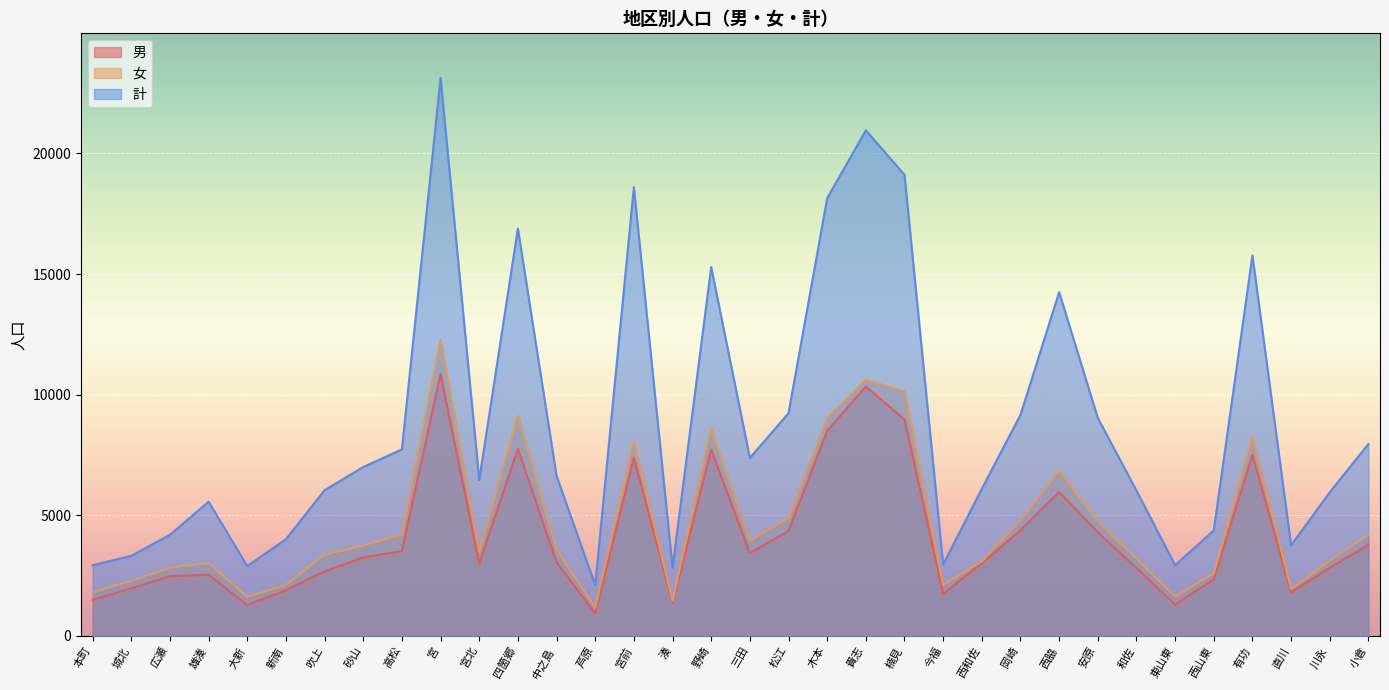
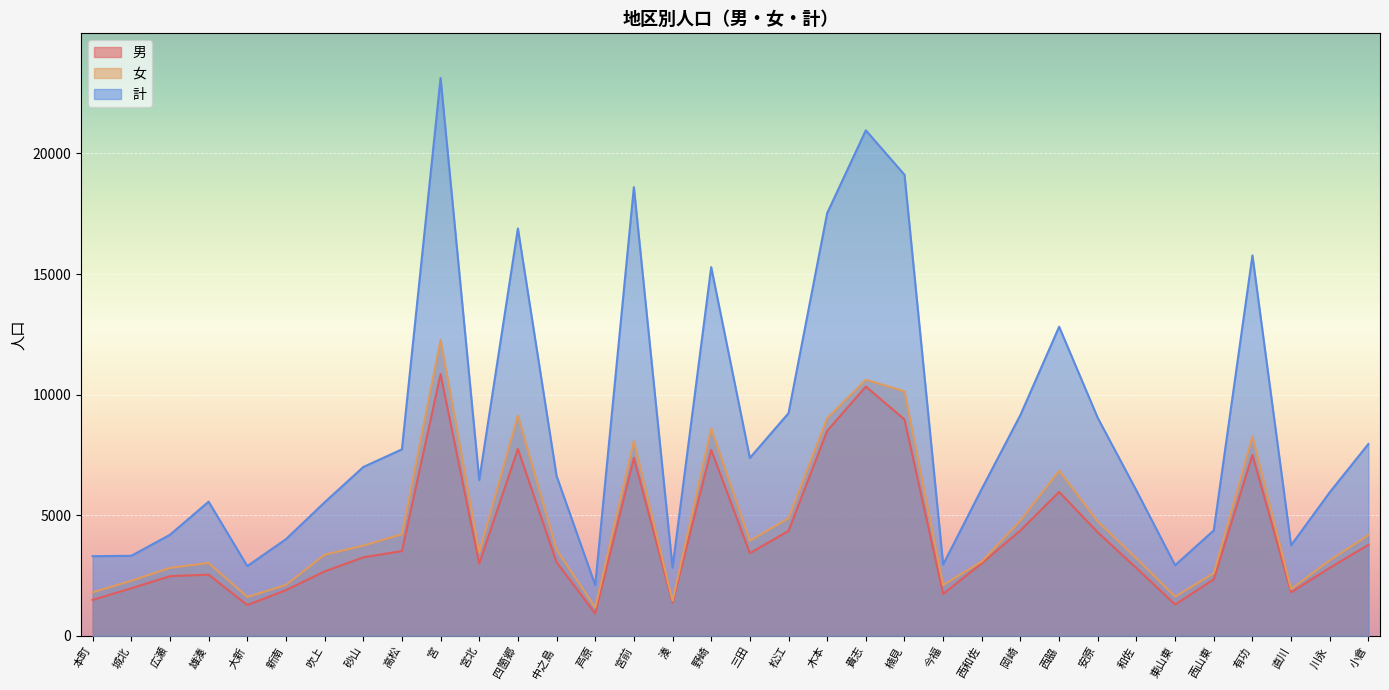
  {
    "計": {
-     "本町": 2900,
+     "本町": 3300,
      "城北": 3300,
      "広瀬": 4200,
      "雄湊": 5600,
      "大新": 2900,
      "新南": 4000,
-     "吹上": 6000,
+     "吹上": 5500,
      "砂山": 7000,
      "高松": 7700,
      "宮": 23100,
      "宮北": 6500,
      "四箇郷": 16900,
      "中之島": 6600,
      "芦原": 2100,
      "宮前": 18600,
      "湊": 2800,
      "野崎": 15300,
      "三田": 7400,
      "松江": 9200,
-     "木本": 18100,
+     "木本": 17500,
      "貴志": 21000,
      "楠見": 19100,
      "今福": 3000,
      "西和佐": 6100,
      "岡崎": 9200,
-     "西脇": 14200,
+     "西脇": 12800,
      "安原": 9000,
      "和佐": 6000,
      "東山東": 2900,
      "西山東": 4400,
      "有功": 15800,
      "直川": 3800,
      "川永": 6000,
      "小倉": 8000
    }
  }
